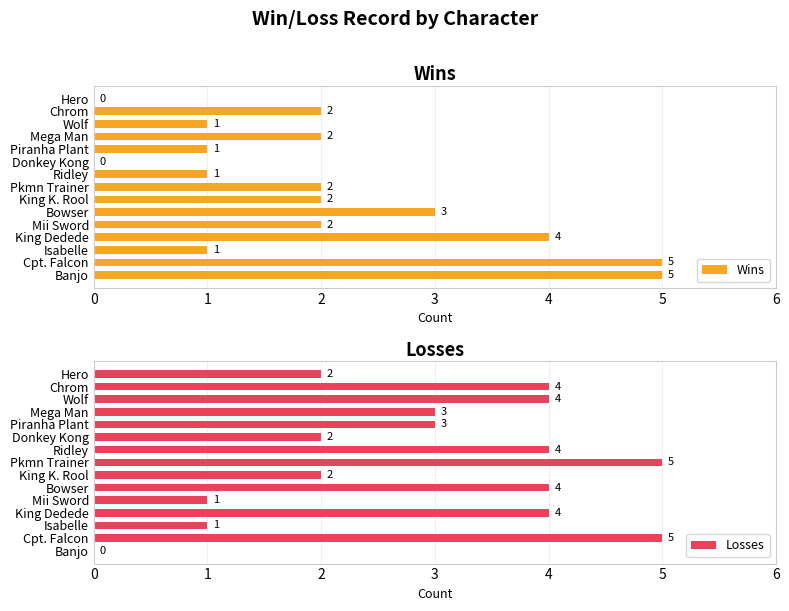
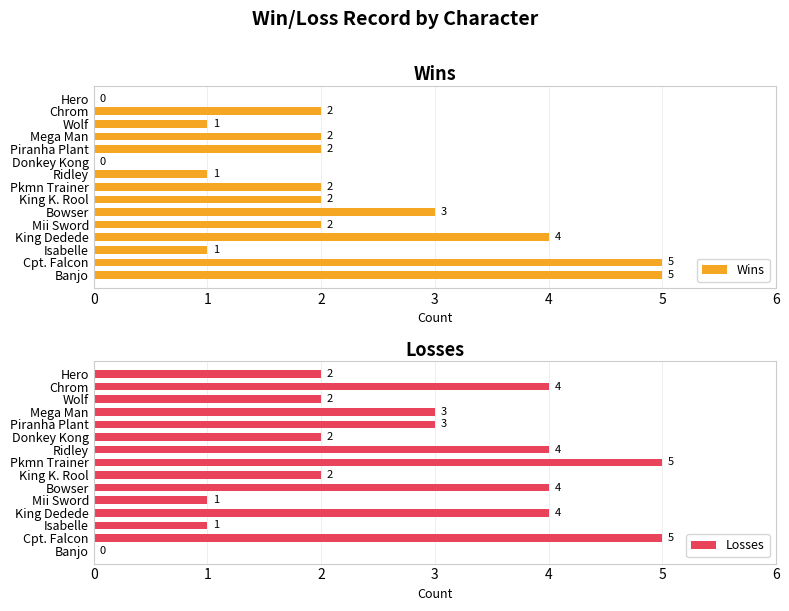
  {
    "Wins": {
      "Hero": 0,
      "Chrom": 2,
      "Wolf": 1,
      "Mega Man": 2,
-     "Piranha Plant": 1,
+     "Piranha Plant": 2,
      "Donkey Kong": 0,
      "Ridley": 1,
      "Pkmn Trainer": 2,
      "King K. Rool": 2,
      "Bowser": 3,
      "Mii Sword": 2,
      "King Dedede": 4,
      "Isabelle": 1,
      "Cpt. Falcon": 5,
      "Banjo": 5
    },
    "Losses": {
      "Hero": 2,
      "Chrom": 4,
-     "Wolf": 4,
+     "Wolf": 2,
      "Mega Man": 3,
      "Piranha Plant": 3,
      "Donkey Kong": 2,
      "Ridley": 4,
      "Pkmn Trainer": 5,
      "King K. Rool": 2,
      "Bowser": 4,
      "Mii Sword": 1,
      "King Dedede": 4,
      "Isabelle": 1,
      "Cpt. Falcon": 5,
      "Banjo": 0
    }
  }
